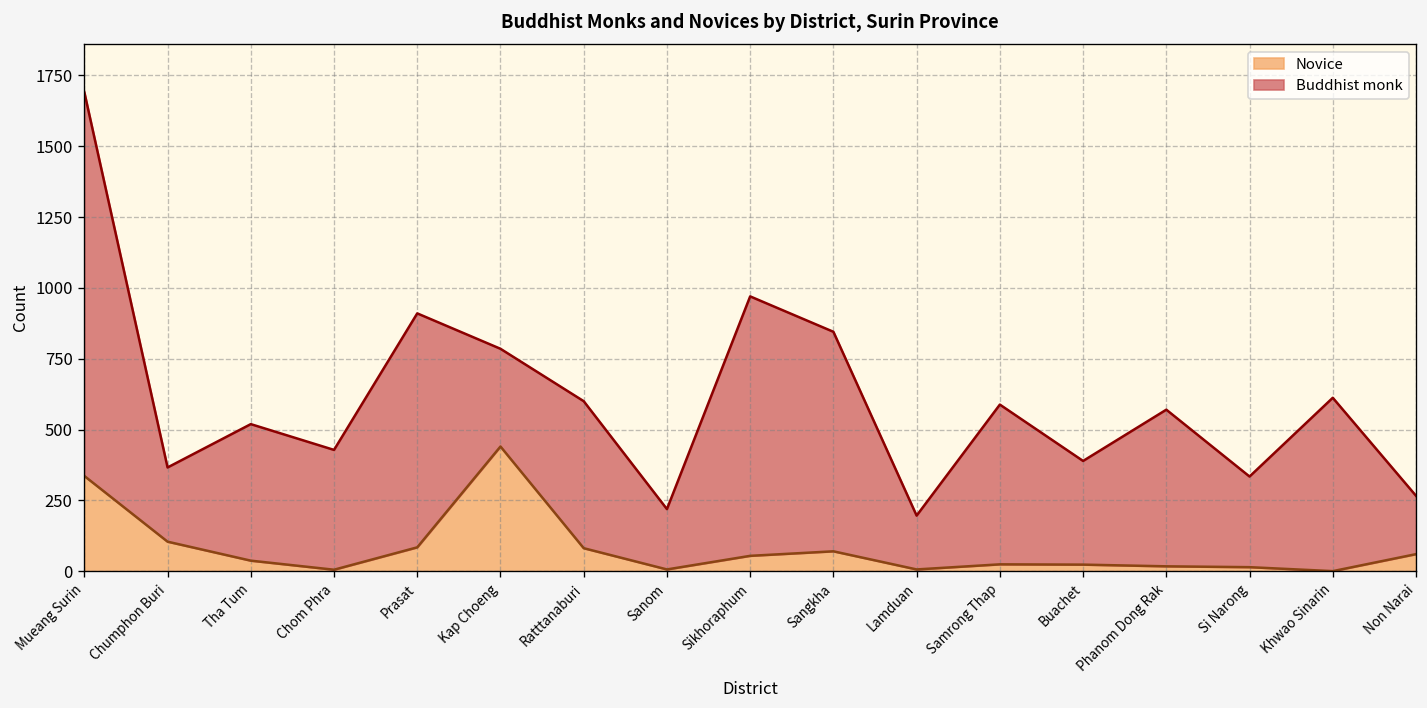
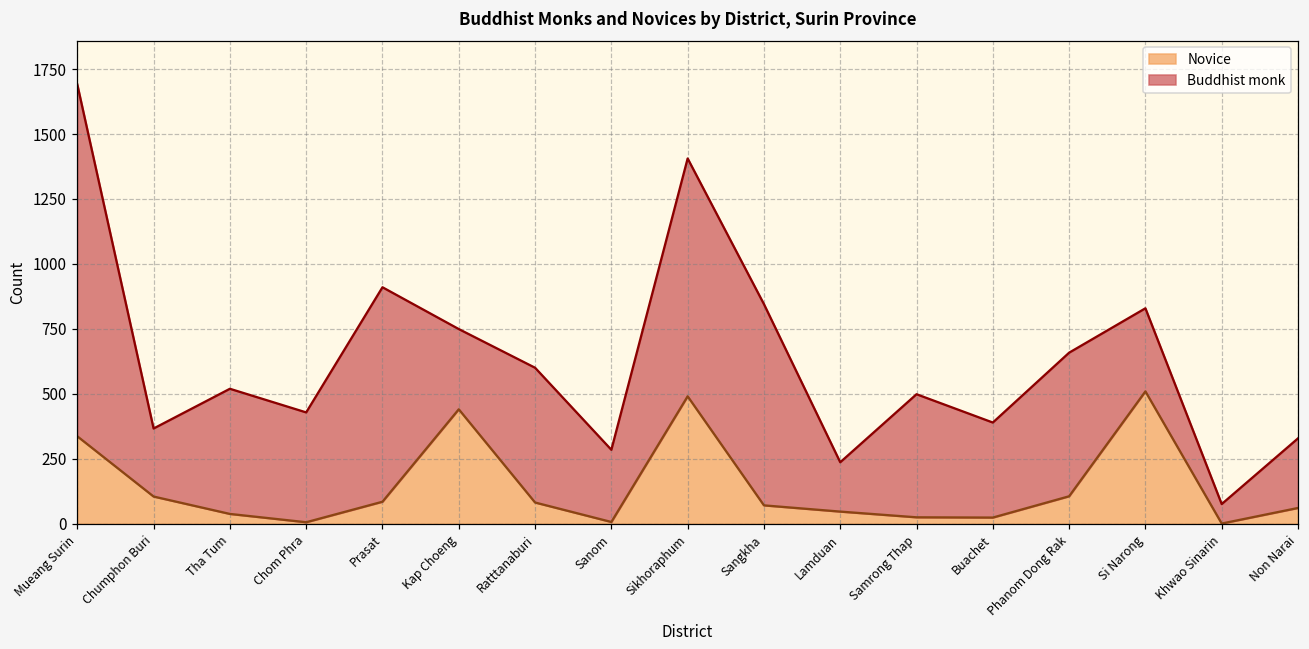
  {
    "Novice": {
      "Mueang Surin": 340,
      "Chumphon Buri": 100,
      "Tha Tum": 40,
      "Chom Phra": 10,
      "Prasat": 80,
      "Kap Choeng": 440,
      "Ratttanaburi": 80,
      "Sanom": 10,
-     "Sikhoraphum": 50,
+     "Sikhoraphum": 490,
      "Sangkha": 70,
-     "Lamduan": 10,
+     "Lamduan": 50,
      "Samrong Thap": 20,
      "Buachet": 20,
-     "Phanom Dong Rak": 20,
-     "Si Narong": 10,
+     "Phanom Dong Rak": 110,
+     "Si Narong": 510,
      "Khwao Sinarin": 0,
      "Non Narai": 60
    },
    "Buddhist monk": {
      "Mueang Surin": 1360,
      "Chumphon Buri": 260,
      "Tha Tum": 480,
      "Chom Phra": 420,
      "Prasat": 830,
-     "Kap Choeng": 350,
+     "Kap Choeng": 310,
      "Ratttanaburi": 520,
-     "Sanom": 210,
+     "Sanom": 280,
      "Sikhoraphum": 920,
      "Sangkha": 780,
      "Lamduan": 190,
-     "Samrong Thap": 560,
+     "Samrong Thap": 470,
      "Buachet": 370,
      "Phanom Dong Rak": 550,
      "Si Narong": 320,
-     "Khwao Sinarin": 610,
-     "Non Narai": 210
+     "Khwao Sinarin": 80,
+     "Non Narai": 270
    }
  }
